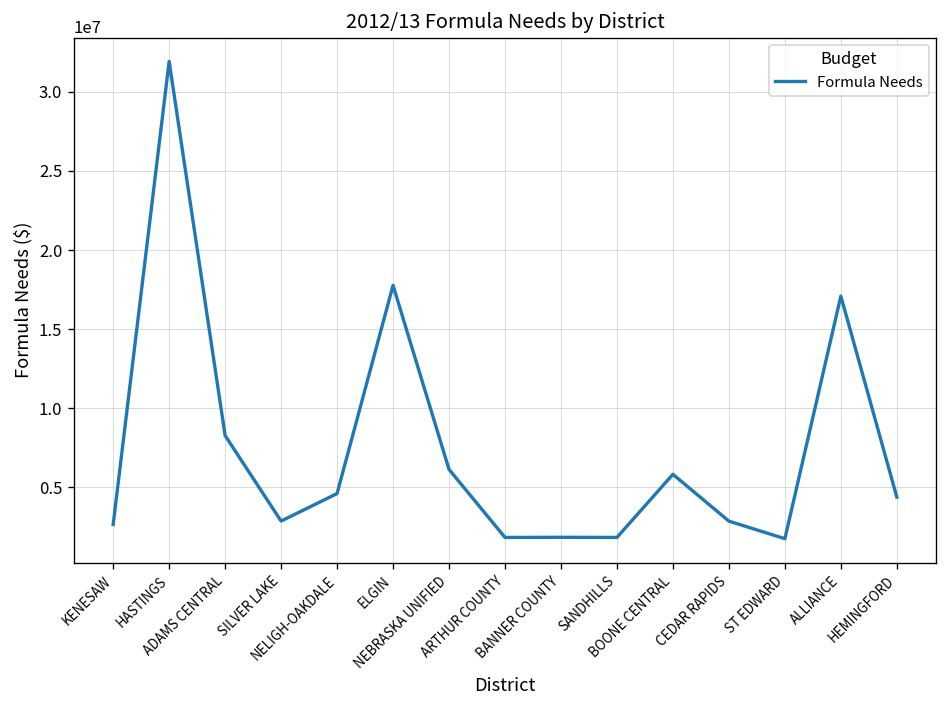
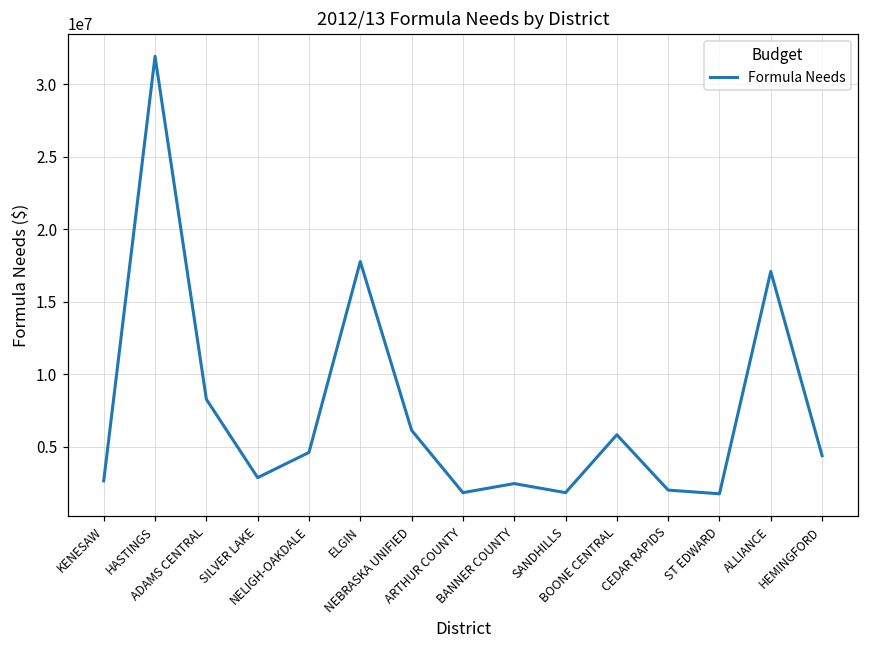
  {
    "KENESAW": 2700000,
    "HASTINGS": 31900000,
    "ADAMS CENTRAL": 8300000,
    "SILVER LAKE": 2900000,
    "NELIGH-OAKDALE": 4600000,
    "ELGIN": 17800000,
    "NEBRASKA UNIFIED": 6100000,
    "ARTHUR COUNTY": 1800000,
-   "BANNER COUNTY": 1900000,
+   "BANNER COUNTY": 2500000,
    "SANDHILLS": 1800000,
    "BOONE CENTRAL": 5800000,
-   "CEDAR RAPIDS": 2900000,
+   "CEDAR RAPIDS": 2000000,
    "ST EDWARD": 1800000,
    "ALLIANCE": 17100000,
    "HEMINGFORD": 4400000
  }
